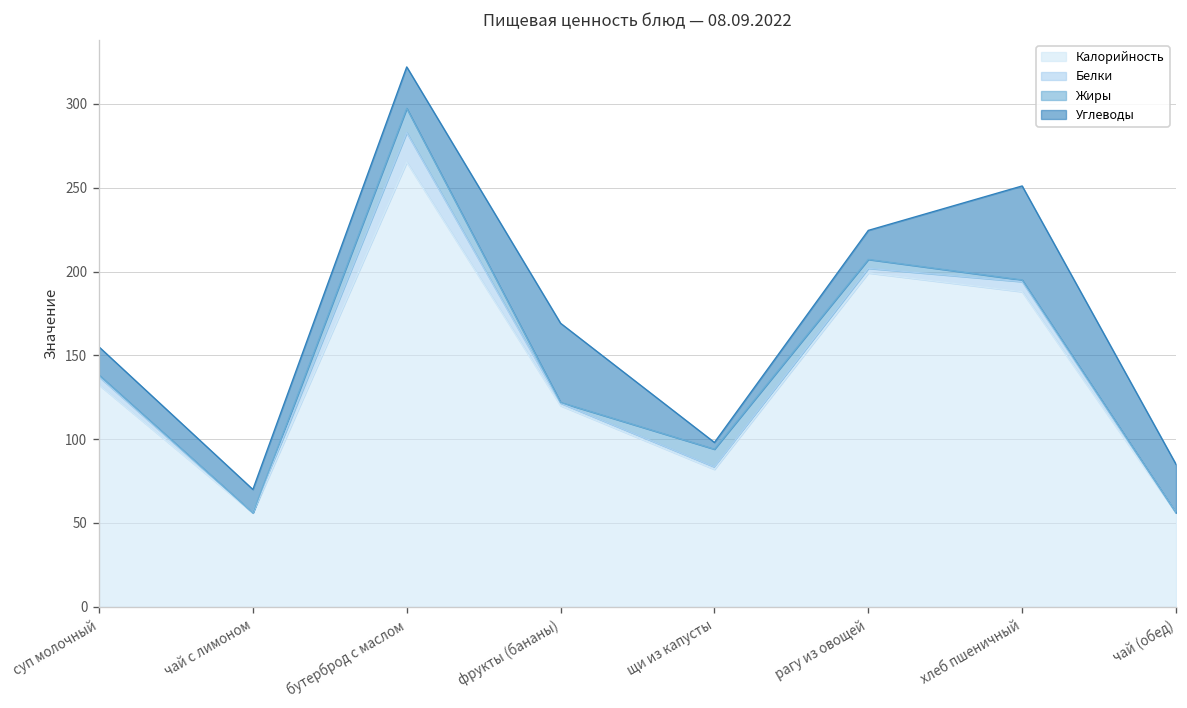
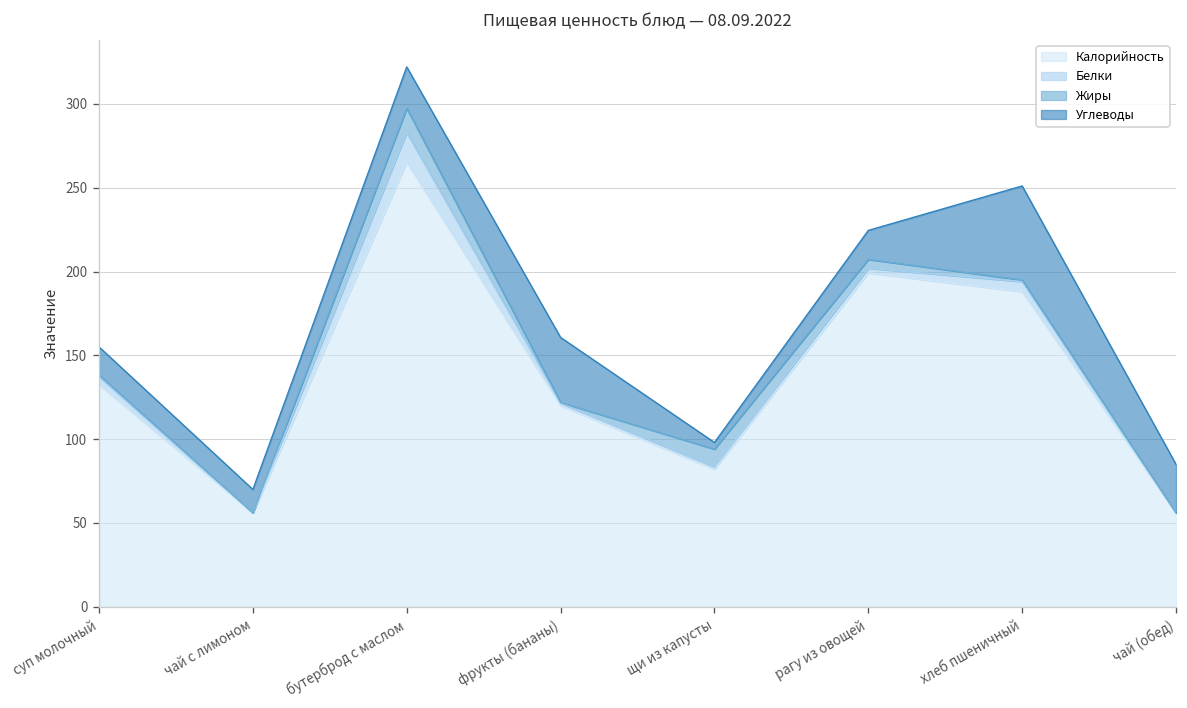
  {
    "Жиры": {
      "бутерброд с маслом": 15,
      "щи из капусты": 11,
      "рагу из овощей": 5
    },
    "Углеводы": {
      "суп молочный": 17,
      "чай с лимоном": 14,
      "бутерброд с маслом": 25,
-     "фрукты (бананы)": 47,
+     "фрукты (бананы)": 39,
      "щи из капусты": 4,
      "рагу из овощей": 17,
      "хлеб пшеничный": 56,
      "чай (обед)": 29
    }
  }
